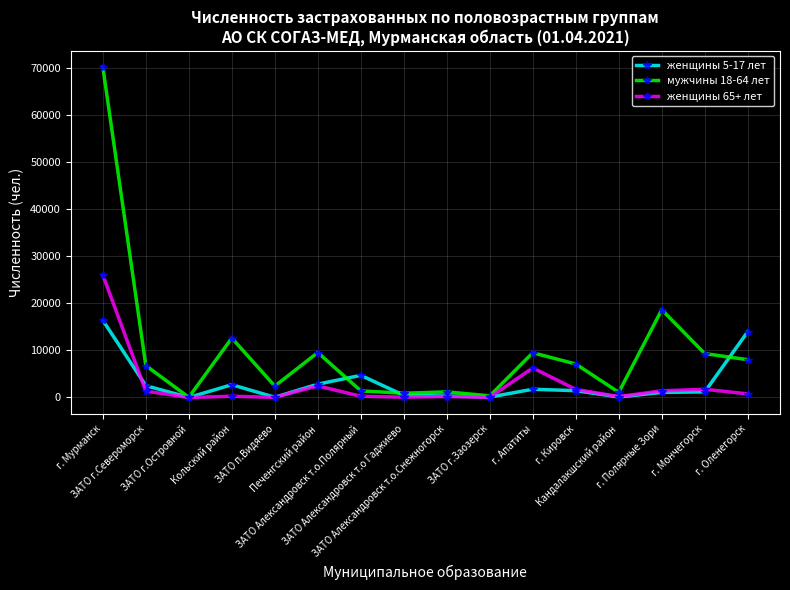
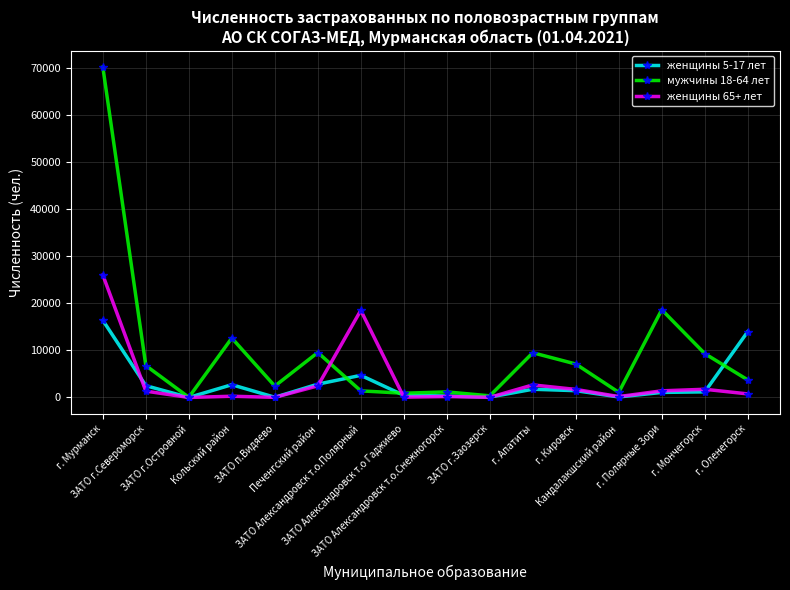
  {
    "женщины 5-17 лет": {
      "г. Мурманск": 16000,
      "ЗАТО г.Североморск": 3000,
      "Кольский район": 3000,
      "ЗАТО Александровск т.о.Полярный": 5000,
      "г. Апатиты": 2000,
      "г. Мончегорск": 1000,
      "г. Оленегорск": 14000
    },
    "мужчины 18-64 лет": {
      "г. Мурманск": 70000,
      "ЗАТО г.Североморск": 7000,
      "Кольский район": 13000,
      "ЗАТО п.Видяево": 2000,
      "Печенгский район": 10000,
      "ЗАТО Александровск т.о.Полярный": 1000,
      "ЗАТО Александровск т.о.Снежногорск": 1000,
      "г. Апатиты": 9000,
      "г. Кировск": 7000,
      "Кандалакшский район": 1000,
      "г. Полярные Зори": 19000,
      "г. Мончегорск": 9000,
-     "г. Оленегорск": 8000
+     "г. Оленегорск": 4000
    },
    "женщины 65+ лет": {
      "г. Мурманск": 26000,
      "ЗАТО г.Североморск": 1000,
      "Кольский район": 0,
-     "ЗАТО Александровск т.о.Полярный": 0,
-     "г. Апатиты": 6000,
+     "ЗАТО Александровск т.о.Полярный": 18000,
+     "г. Апатиты": 3000,
      "г. Мончегорск": 2000,
      "г. Оленегорск": 1000
    }
  }
